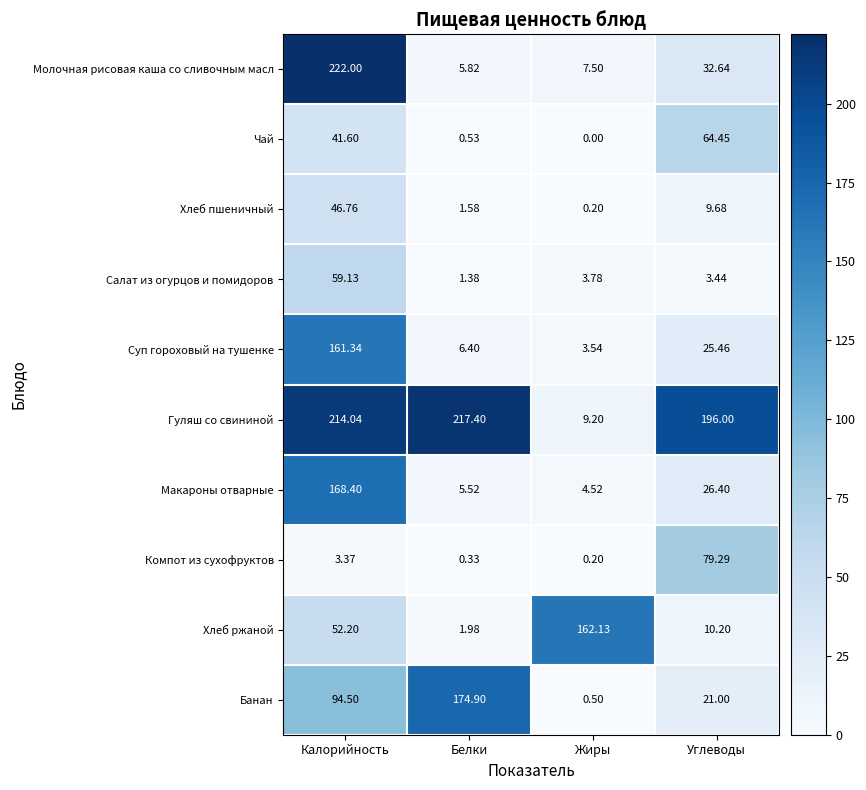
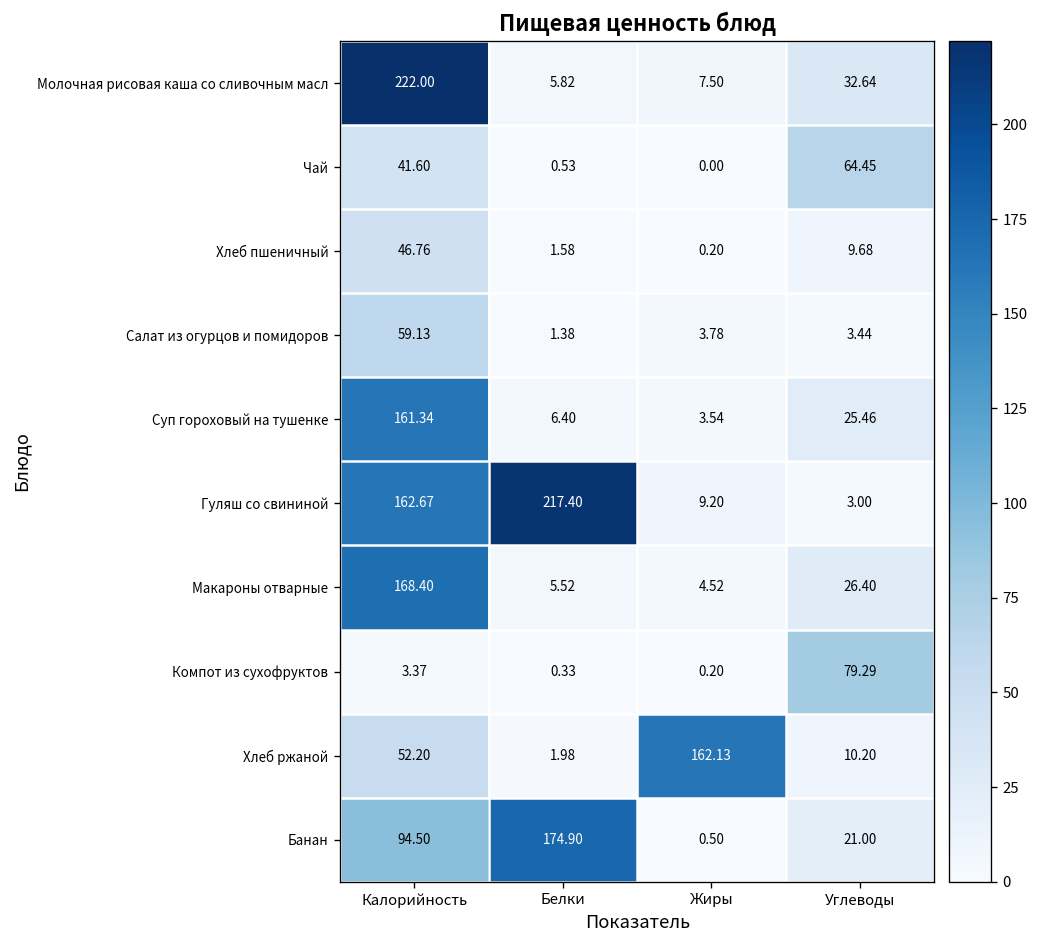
  {
    "Молочная рисовая каша со сливочным масл": {
      "Калорийность": 222.00,
      "Белки": 5.82,
      "Жиры": 7.50,
      "Углеводы": 32.64
    },
    "Чай": {
      "Калорийность": 41.60,
      "Белки": 0.53,
      "Жиры": 0.00,
      "Углеводы": 64.45
    },
    "Хлеб пшеничный": {
      "Калорийность": 46.76,
      "Белки": 1.58,
      "Жиры": 0.20,
      "Углеводы": 9.68
    },
    "Салат из огурцов и помидоров": {
      "Калорийность": 59.13,
      "Белки": 1.38,
      "Жиры": 3.78,
      "Углеводы": 3.44
    },
    "Суп гороховый на тушенке": {
      "Калорийность": 161.34,
      "Белки": 6.40,
      "Жиры": 3.54,
      "Углеводы": 25.46
    },
    "Гуляш со свининой": {
-     "Калорийность": 214.04,
+     "Калорийность": 162.67,
      "Белки": 217.40,
      "Жиры": 9.20,
-     "Углеводы": 196.00
+     "Углеводы": 3.00
    },
    "Макароны отварные": {
      "Калорийность": 168.40,
      "Белки": 5.52,
      "Жиры": 4.52,
      "Углеводы": 26.40
    },
    "Компот из сухофруктов": {
      "Калорийность": 3.37,
      "Белки": 0.33,
      "Жиры": 0.20,
      "Углеводы": 79.29
    },
    "Хлеб ржаной": {
      "Калорийность": 52.20,
      "Белки": 1.98,
      "Жиры": 162.13,
      "Углеводы": 10.20
    },
    "Банан": {
      "Калорийность": 94.50,
      "Белки": 174.90,
      "Жиры": 0.50,
      "Углеводы": 21.00
    }
  }
